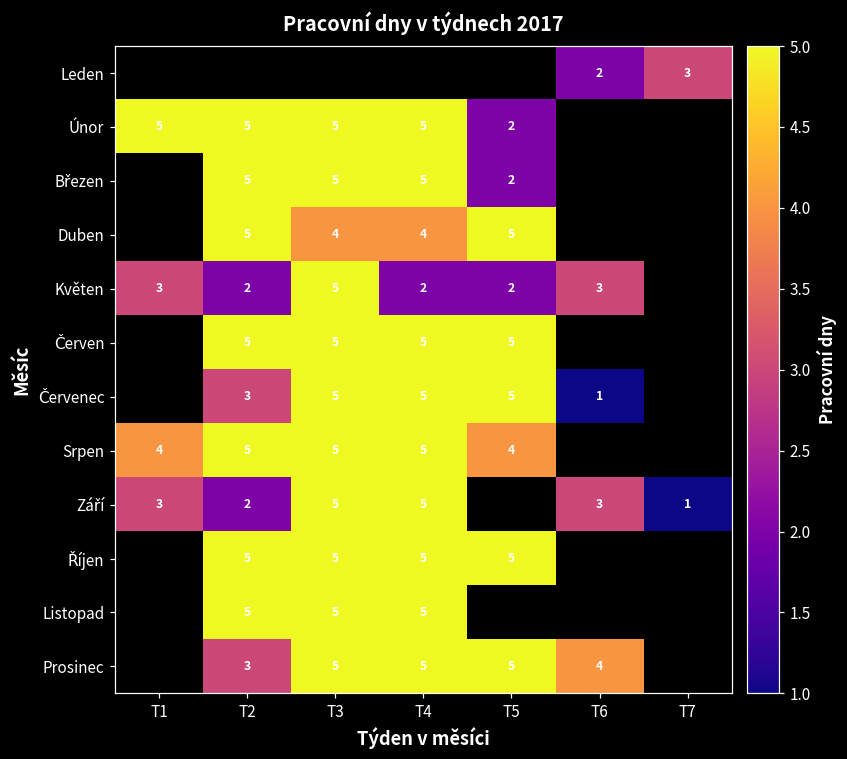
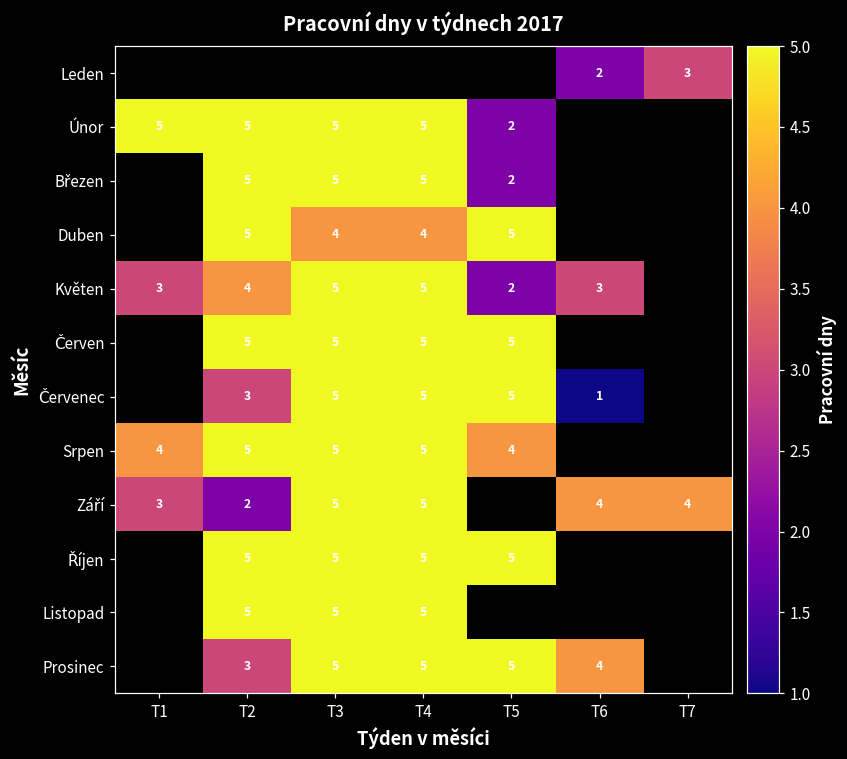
  {
    "Leden": {
      "T6": 2,
      "T7": 3
    },
    "Únor": {
      "T1": 5,
      "T2": 5,
      "T3": 5,
      "T4": 5,
      "T5": 2
    },
    "Březen": {
      "T2": 5,
      "T3": 5,
      "T4": 5,
      "T5": 2
    },
    "Duben": {
      "T2": 5,
      "T3": 4,
      "T4": 4,
      "T5": 5
    },
    "Květen": {
      "T1": 3,
-     "T2": 2,
+     "T2": 4,
      "T3": 5,
-     "T4": 2,
+     "T4": 5,
      "T5": 2,
      "T6": 3
    },
    "Červen": {
      "T2": 5,
      "T3": 5,
      "T4": 5,
      "T5": 5
    },
    "Červenec": {
      "T2": 3,
      "T3": 5,
      "T4": 5,
      "T5": 5,
      "T6": 1
    },
    "Srpen": {
      "T1": 4,
      "T2": 5,
      "T3": 5,
      "T4": 5,
      "T5": 4
    },
    "Září": {
      "T1": 3,
      "T2": 2,
      "T3": 5,
      "T4": 5,
-     "T6": 3,
-     "T7": 1
+     "T6": 4,
+     "T7": 4
    },
    "Říjen": {
      "T2": 5,
      "T3": 5,
      "T4": 5,
      "T5": 5
    },
    "Listopad": {
      "T2": 5,
      "T3": 5,
      "T4": 5
    },
    "Prosinec": {
      "T2": 3,
      "T3": 5,
      "T4": 5,
      "T5": 5,
      "T6": 4
    }
  }
